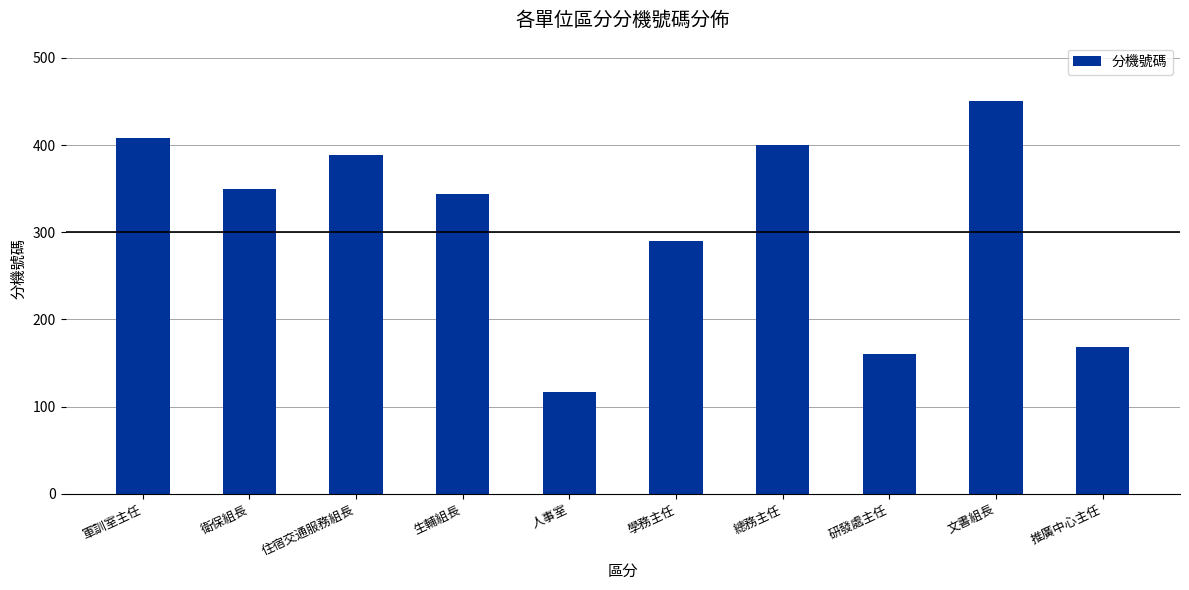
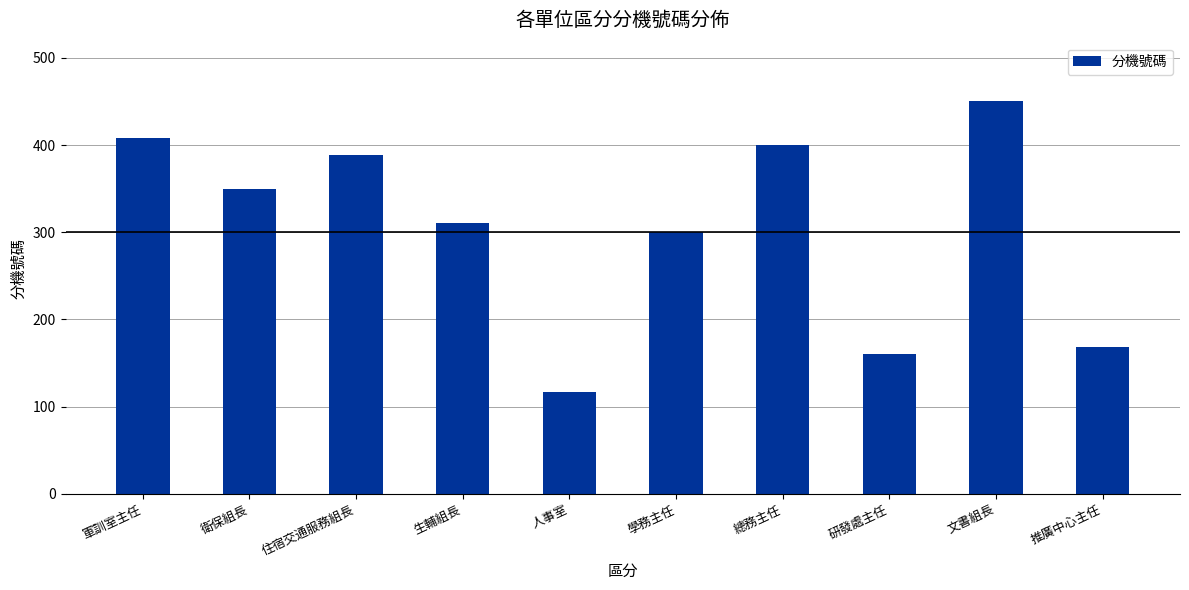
  {
    "軍訓室主任": 410,
    "衛保組長": 350,
    "住宿交通服務組長": 390,
-   "生輔組長": 340,
+   "生輔組長": 310,
    "人事室": 120,
-   "學務主任": 290,
+   "學務主任": 300,
    "總務主任": 400,
    "研發處主任": 160,
    "文書組長": 450,
    "推廣中心主任": 170
  }
